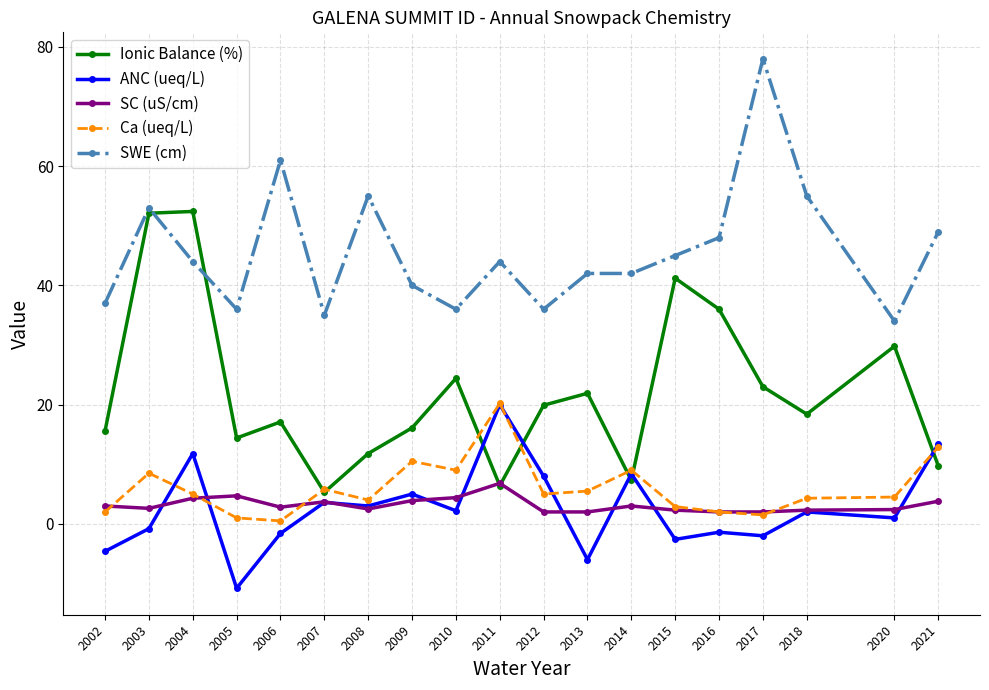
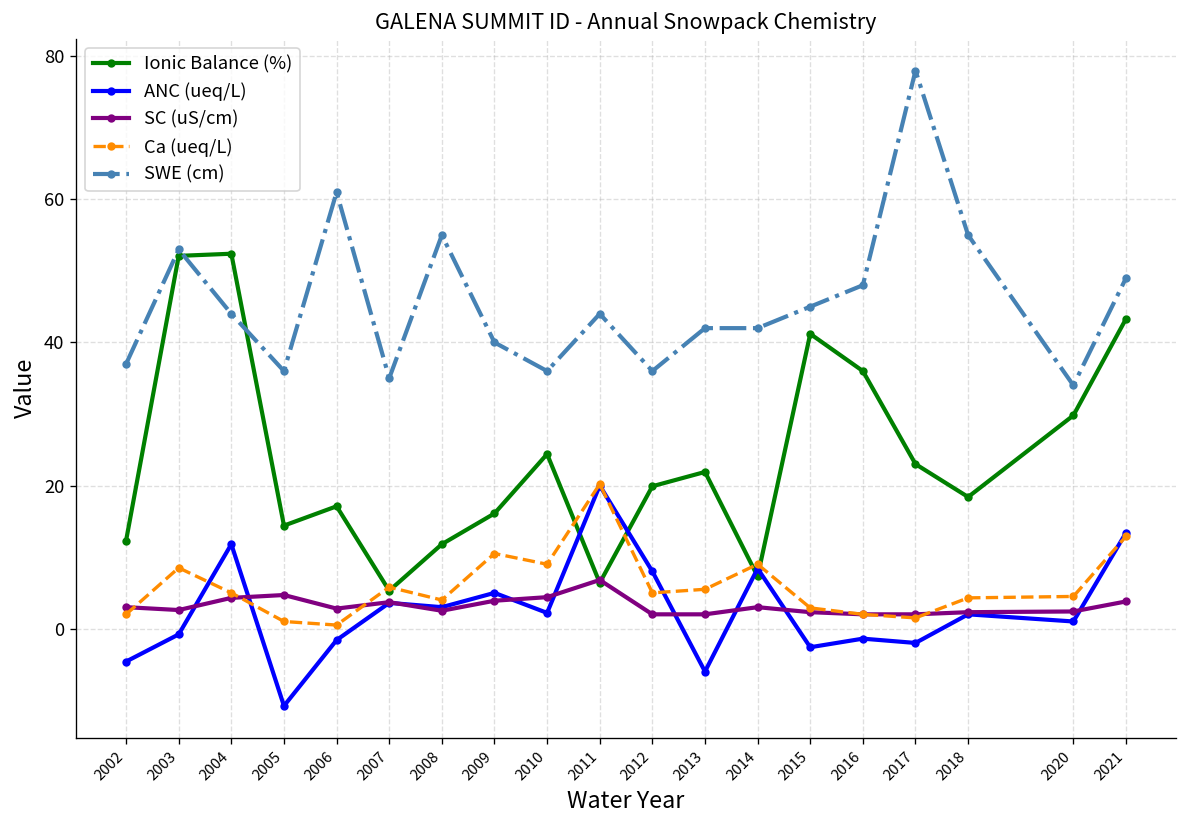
  {
    "Ionic Balance (%)": {
-     "2002": 16,
+     "2002": 12,
      "2003": 52,
      "2004": 52,
      "2005": 14,
      "2006": 17,
      "2007": 5,
      "2008": 12,
      "2009": 16,
      "2010": 24,
      "2012": 20,
      "2013": 22,
      "2014": 7,
      "2015": 41,
      "2016": 36,
      "2017": 23,
      "2018": 18,
      "2020": 30,
-     "2021": 10
+     "2021": 43
    },
    "ANC (ueq/L)": {
      "2002": -5,
      "2003": -1,
      "2004": 12,
      "2005": -11,
      "2006": -2,
      "2008": 3,
      "2009": 5,
      "2010": 2,
      "2012": 8,
      "2013": -6,
      "2014": 8,
      "2015": -3,
      "2016": -1,
      "2017": -2,
      "2020": 1,
      "2021": 13
    },
    "SC (uS/cm)": {
      "2002": 3,
      "2003": 3,
      "2004": 4,
      "2005": 5,
      "2006": 3,
      "2008": 3,
      "2009": 4,
      "2010": 4,
      "2012": 2,
      "2013": 2,
      "2014": 3,
      "2015": 2,
      "2017": 2,
      "2020": 2,
      "2021": 4
    },
    "Ca (ueq/L)": {
      "2002": 2,
      "2003": 9,
      "2004": 5,
      "2005": 1,
      "2006": 1,
      "2007": 6,
      "2008": 4,
      "2009": 11,
      "2010": 9,
      "2012": 5,
      "2013": 6,
      "2014": 9,
      "2015": 3,
      "2017": 2,
      "2018": 4,
      "2020": 5,
      "2021": 13
    },
    "SWE (cm)": {
      "2002": 37,
      "2003": 53,
      "2004": 44,
      "2005": 36,
      "2006": 61,
      "2007": 35,
      "2008": 55,
      "2009": 40,
      "2010": 36,
      "2011": 44,
      "2012": 36,
      "2013": 42,
      "2014": 42,
      "2015": 45,
      "2016": 48,
      "2017": 78,
      "2018": 55,
      "2020": 34,
      "2021": 49
    }
  }
